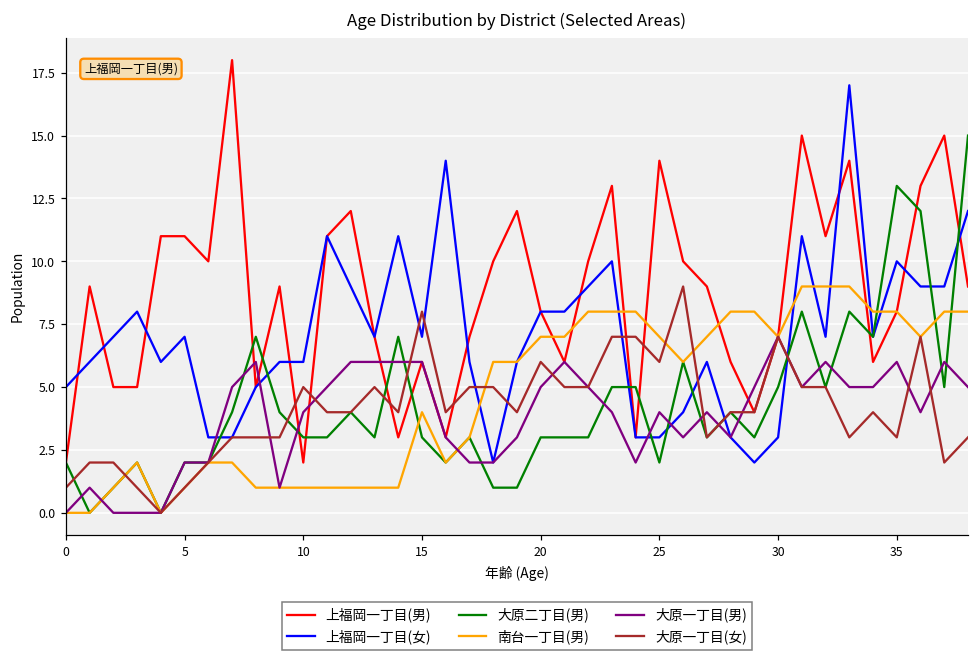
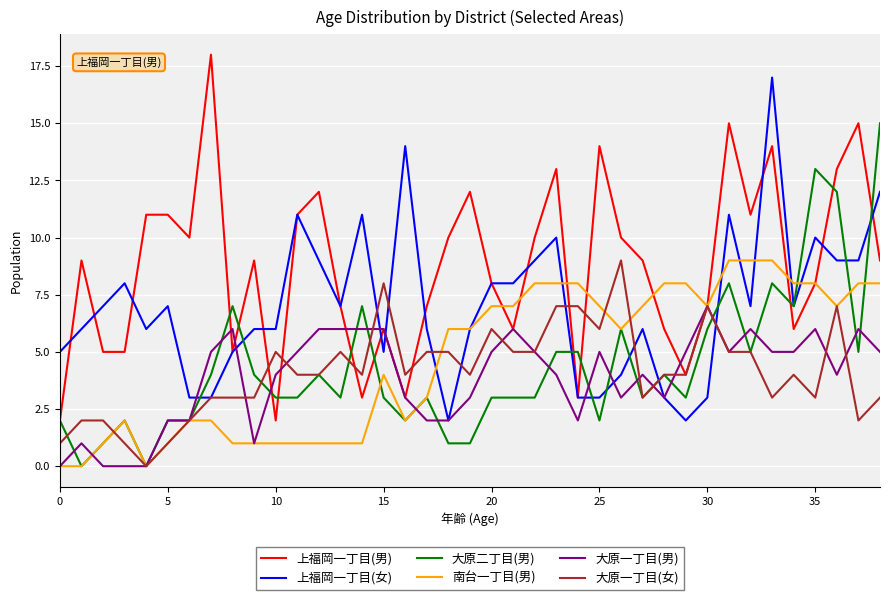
  {
    "上福岡一丁目(男)": {
      "5": 11,
      "10": 2,
      "25": 14
    },
    "上福岡一丁目(女)": {
      "0": 5,
      "5": 7,
      "10": 6,
-     "15": 7,
+     "15": 5,
      "25": 3,
      "30": 3,
      "35": 10
    },
    "大原二丁目(男)": {
      "10": 3,
      "15": 3,
      "20": 3,
      "25": 2,
-     "30": 5,
+     "30": 6,
      "35": 13
    },
    "南台一丁目(男)": {
      "10": 1,
      "15": 4,
      "20": 7,
      "25": 7
    },
    "大原一丁目(男)": {
      "10": 4,
      "20": 5,
-     "25": 4,
+     "25": 5,
      "35": 6
    },
    "大原一丁目(女)": {
      "0": 1,
      "10": 5,
      "15": 8,
      "20": 6,
      "25": 6,
      "35": 3
    }
  }
